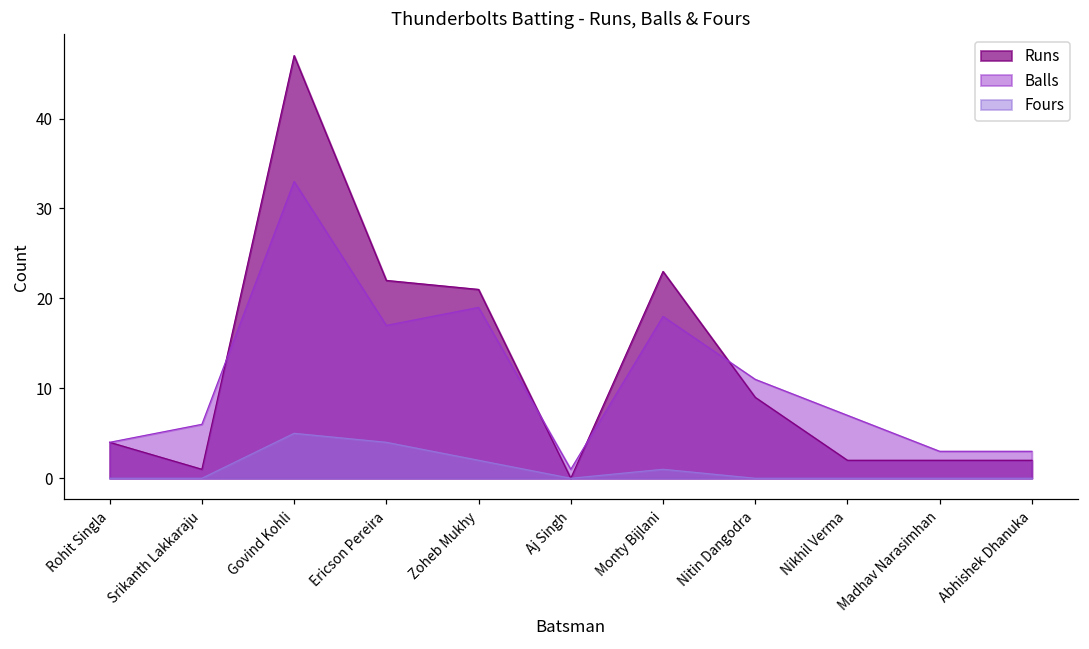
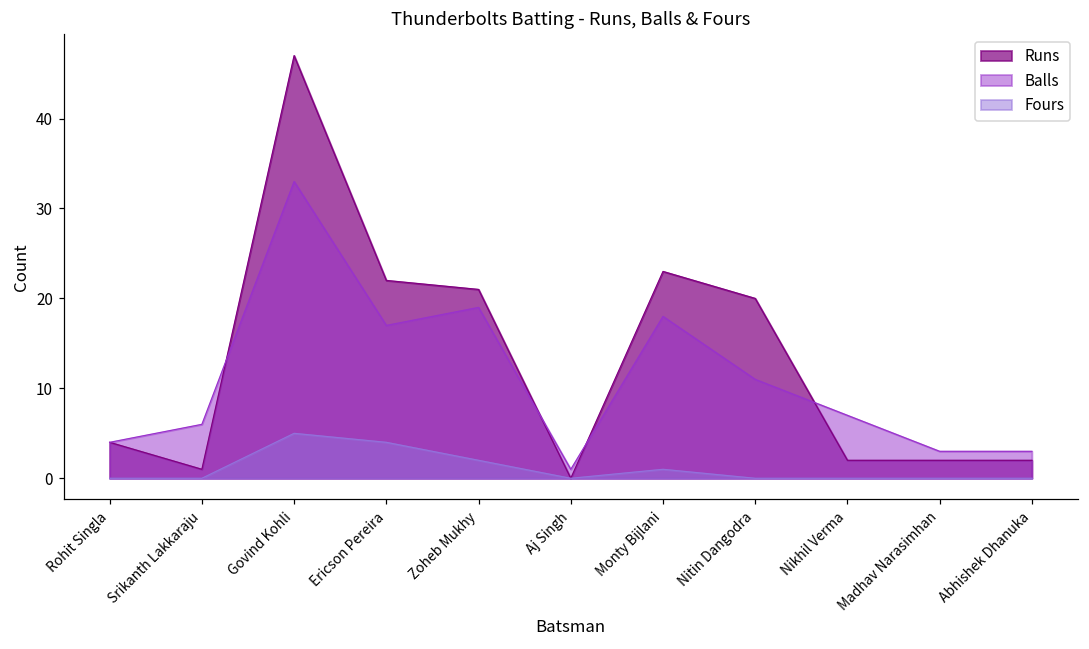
  {
    "Runs": {
      "Srikanth Lakkaraju": 1,
      "Govind Kohli": 47,
      "Ericson Pereira": 22,
      "Zoheb Mukhy": 21,
      "Monty Bijlani": 23,
-     "Nitin Dangodra": 9,
+     "Nitin Dangodra": 20,
      "Nikhil Verma": 2,
      "Madhav Narasimhan": 2,
      "Abhishek Dhanuka": 2
    }
  }
